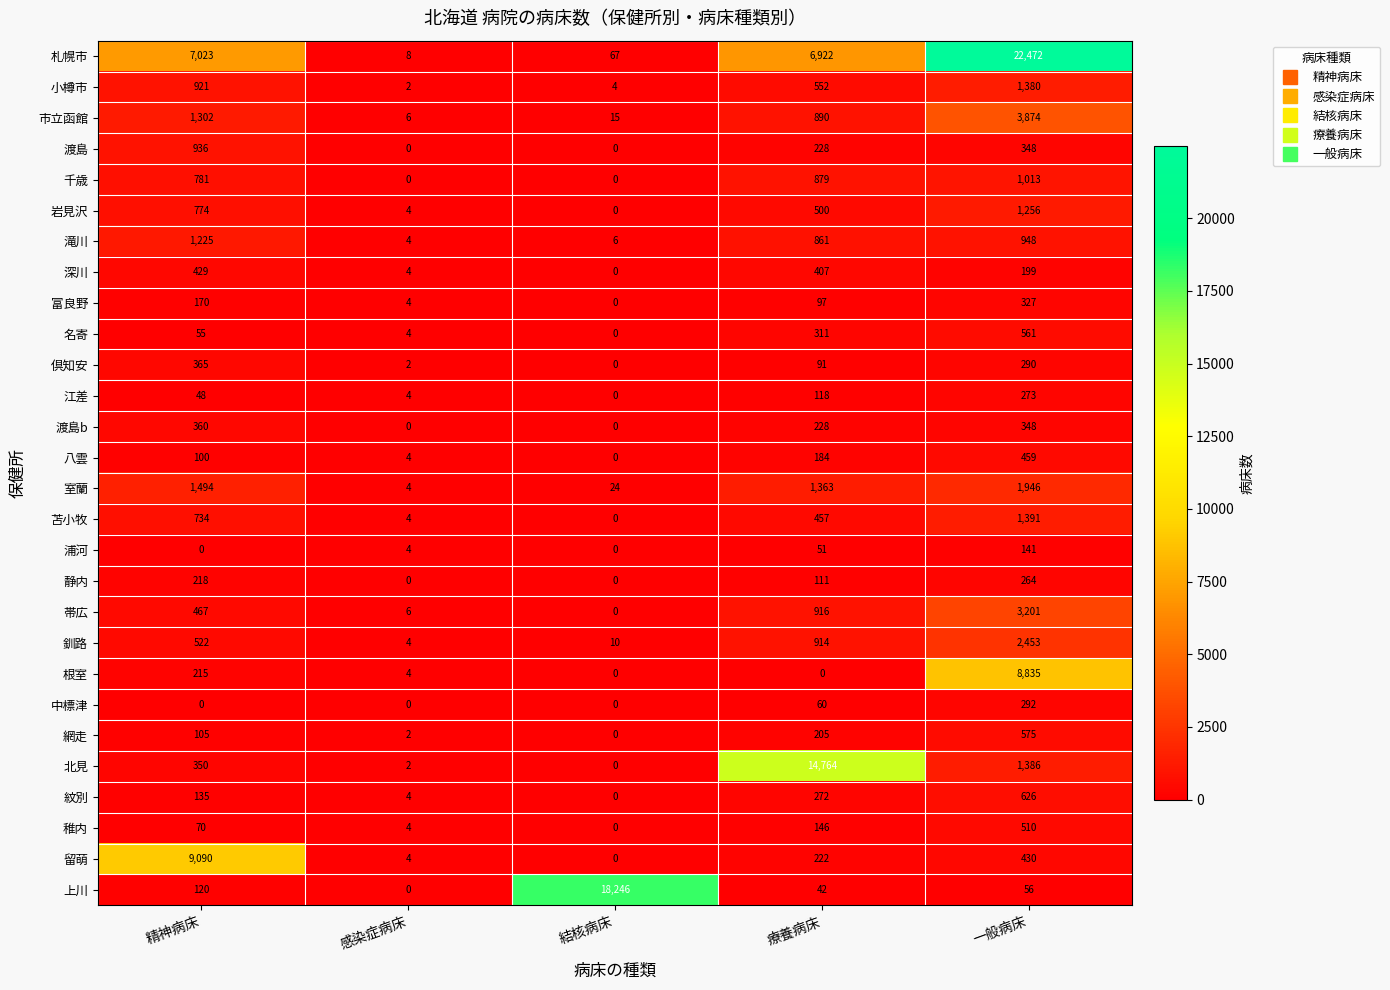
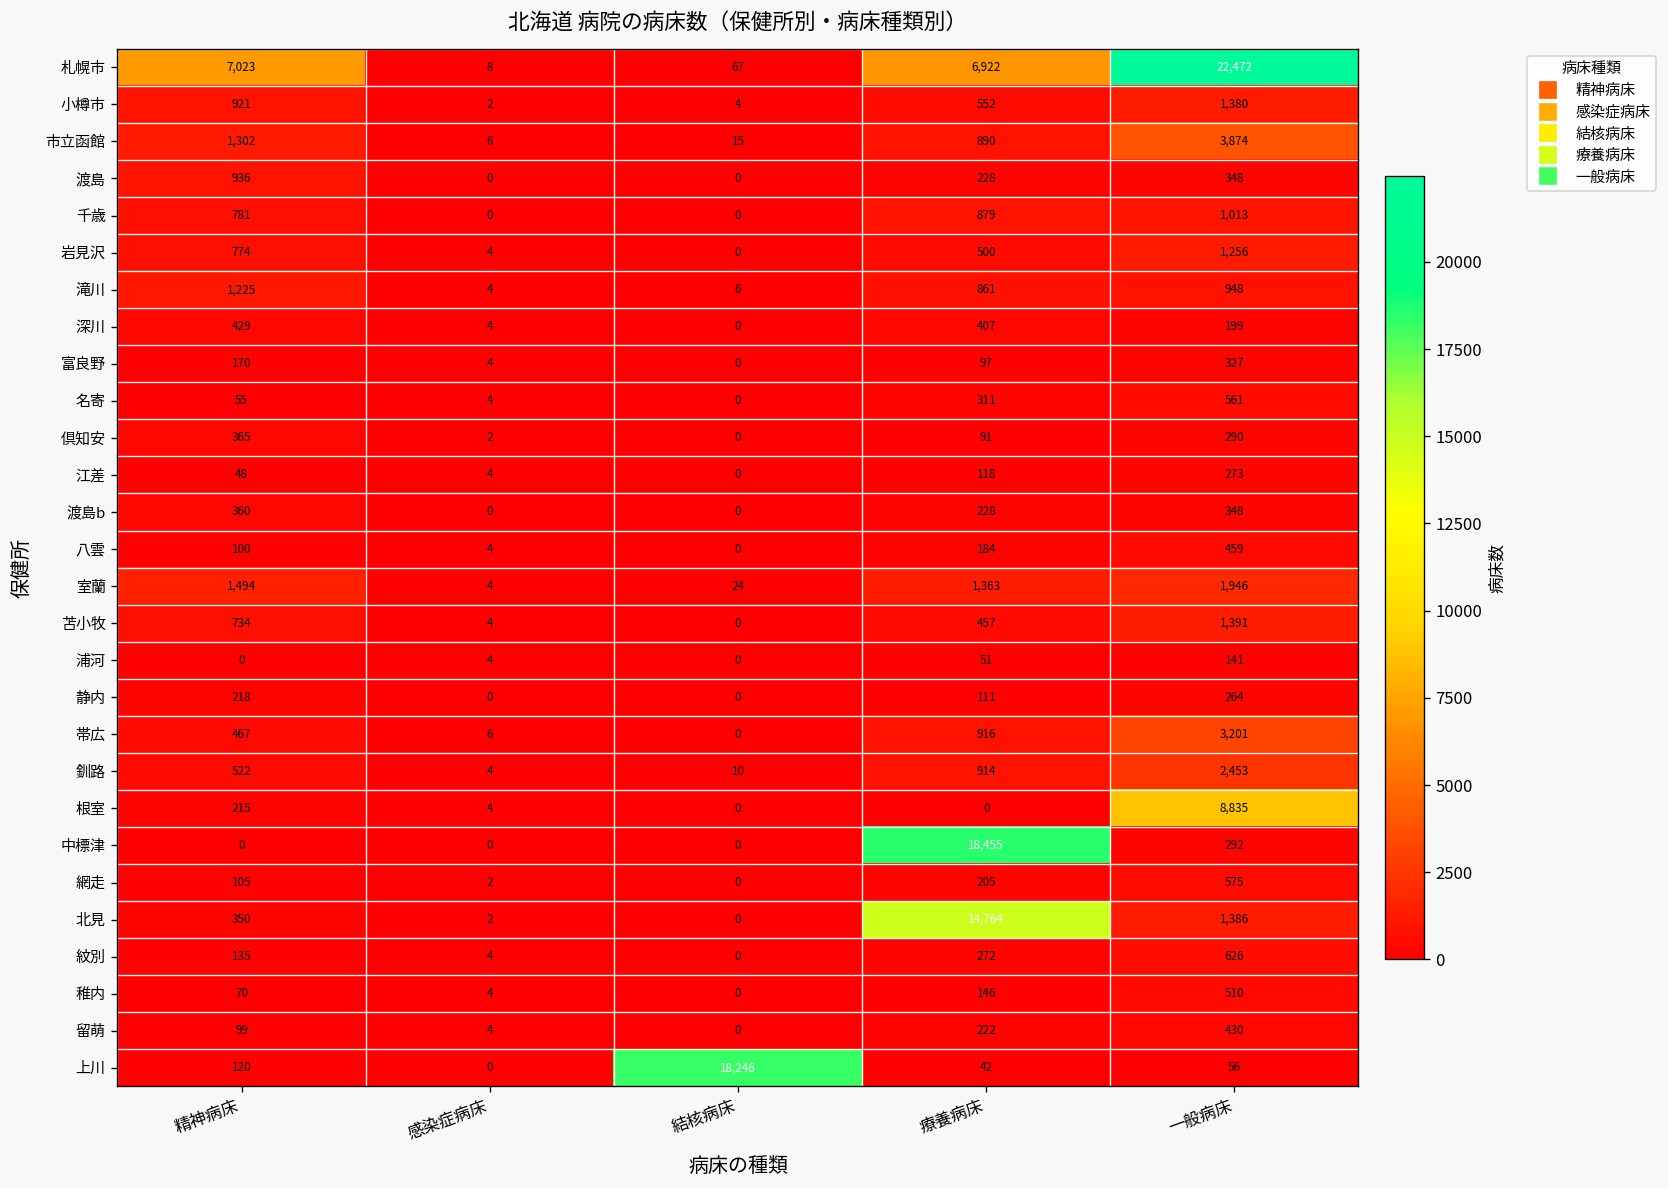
  {
    "札幌市": {
      "精神病床": "7,023",
      "感染症病床": "8",
      "結核病床": "67",
      "療養病床": "6,922",
      "一般病床": "22,472"
    },
    "小樽市": {
      "精神病床": "921",
      "感染症病床": "2",
      "結核病床": "4",
      "療養病床": "552",
      "一般病床": "1,380"
    },
    "市立函館": {
      "精神病床": "1,302",
      "感染症病床": "6",
      "結核病床": "15",
      "療養病床": "890",
      "一般病床": "3,874"
    },
    "渡島": {
      "精神病床": "936",
      "感染症病床": "0",
      "結核病床": "0",
      "療養病床": "228",
      "一般病床": "348"
    },
    "千歳": {
      "精神病床": "781",
      "感染症病床": "0",
      "結核病床": "0",
      "療養病床": "879",
      "一般病床": "1,013"
    },
    "岩見沢": {
      "精神病床": "774",
      "感染症病床": "4",
      "結核病床": "0",
      "療養病床": "500",
      "一般病床": "1,256"
    },
    "滝川": {
      "精神病床": "1,225",
      "感染症病床": "4",
      "結核病床": "6",
      "療養病床": "861",
      "一般病床": "948"
    },
    "深川": {
      "精神病床": "429",
      "感染症病床": "4",
      "結核病床": "0",
      "療養病床": "407",
      "一般病床": "199"
    },
    "富良野": {
      "精神病床": "170",
      "感染症病床": "4",
      "結核病床": "0",
      "療養病床": "97",
      "一般病床": "327"
    },
    "名寄": {
      "精神病床": "55",
      "感染症病床": "4",
      "結核病床": "0",
      "療養病床": "311",
      "一般病床": "561"
    },
    "倶知安": {
      "精神病床": "365",
      "感染症病床": "2",
      "結核病床": "0",
      "療養病床": "91",
      "一般病床": "290"
    },
    "江差": {
      "精神病床": "48",
      "感染症病床": "4",
      "結核病床": "0",
      "療養病床": "118",
      "一般病床": "273"
    },
    "渡島b": {
      "精神病床": "360",
      "感染症病床": "0",
      "結核病床": "0",
      "療養病床": "228",
      "一般病床": "348"
    },
    "八雲": {
      "精神病床": "100",
      "感染症病床": "4",
      "結核病床": "0",
      "療養病床": "184",
      "一般病床": "459"
    },
    "室蘭": {
      "精神病床": "1,494",
      "感染症病床": "4",
      "結核病床": "24",
      "療養病床": "1,363",
      "一般病床": "1,946"
    },
    "苫小牧": {
      "精神病床": "734",
      "感染症病床": "4",
      "結核病床": "0",
      "療養病床": "457",
      "一般病床": "1,391"
    },
    "浦河": {
      "精神病床": "0",
      "感染症病床": "4",
      "結核病床": "0",
      "療養病床": "51",
      "一般病床": "141"
    },
    "静内": {
      "精神病床": "218",
      "感染症病床": "0",
      "結核病床": "0",
      "療養病床": "111",
      "一般病床": "264"
    },
    "帯広": {
      "精神病床": "467",
      "感染症病床": "6",
      "結核病床": "0",
      "療養病床": "916",
      "一般病床": "3,201"
    },
    "釧路": {
      "精神病床": "522",
      "感染症病床": "4",
      "結核病床": "10",
      "療養病床": "914",
      "一般病床": "2,453"
    },
    "根室": {
      "精神病床": "215",
      "感染症病床": "4",
      "結核病床": "0",
      "療養病床": "0",
      "一般病床": "8,835"
    },
    "中標津": {
      "精神病床": "0",
      "感染症病床": "0",
      "結核病床": "0",
-     "療養病床": "60",
+     "療養病床": "18,455",
      "一般病床": "292"
    },
    "網走": {
      "精神病床": "105",
      "感染症病床": "2",
      "結核病床": "0",
      "療養病床": "205",
      "一般病床": "575"
    },
    "北見": {
      "精神病床": "350",
      "感染症病床": "2",
      "結核病床": "0",
      "療養病床": "14,764",
      "一般病床": "1,386"
    },
    "紋別": {
      "精神病床": "135",
      "感染症病床": "4",
      "結核病床": "0",
      "療養病床": "272",
      "一般病床": "626"
    },
    "稚内": {
      "精神病床": "70",
      "感染症病床": "4",
      "結核病床": "0",
      "療養病床": "146",
      "一般病床": "510"
    },
    "留萌": {
-     "精神病床": "9,090",
+     "精神病床": "99",
      "感染症病床": "4",
      "結核病床": "0",
      "療養病床": "222",
      "一般病床": "430"
    },
    "上川": {
      "精神病床": "120",
      "感染症病床": "0",
      "結核病床": "18,246",
      "療養病床": "42",
      "一般病床": "56"
    }
  }
